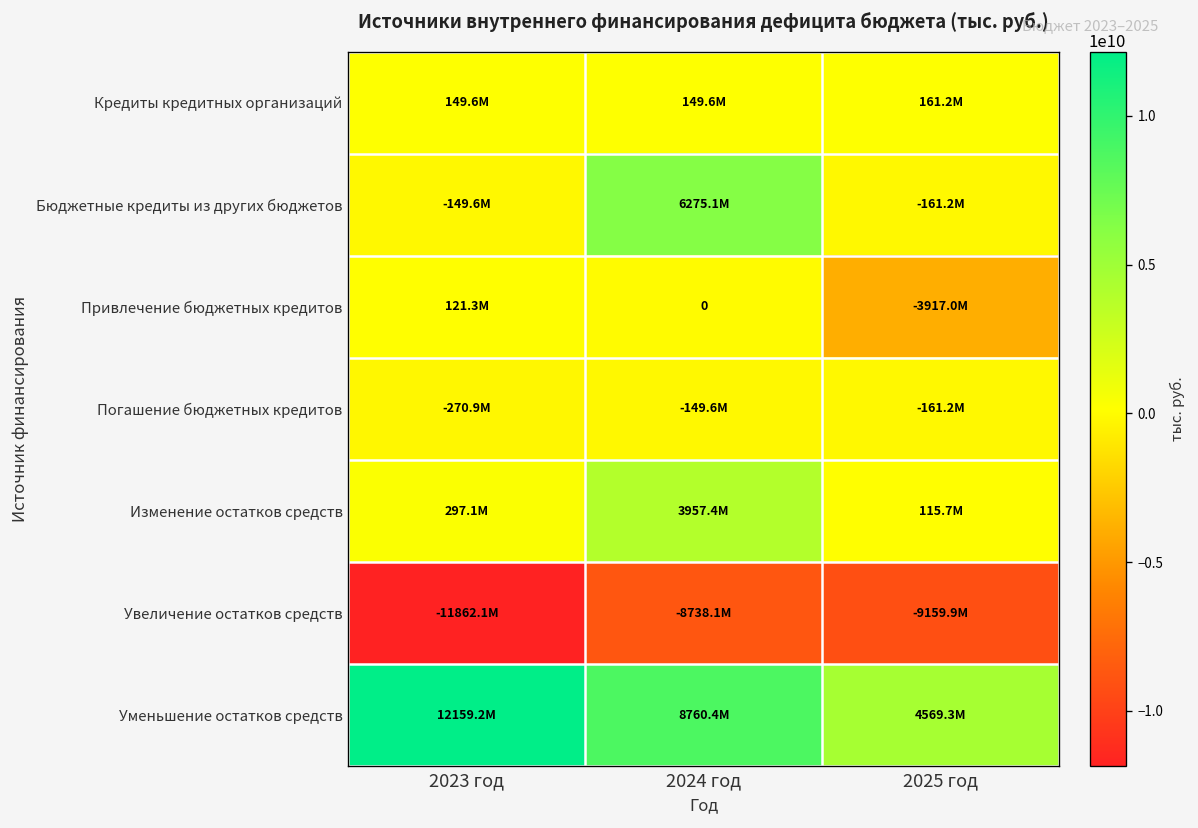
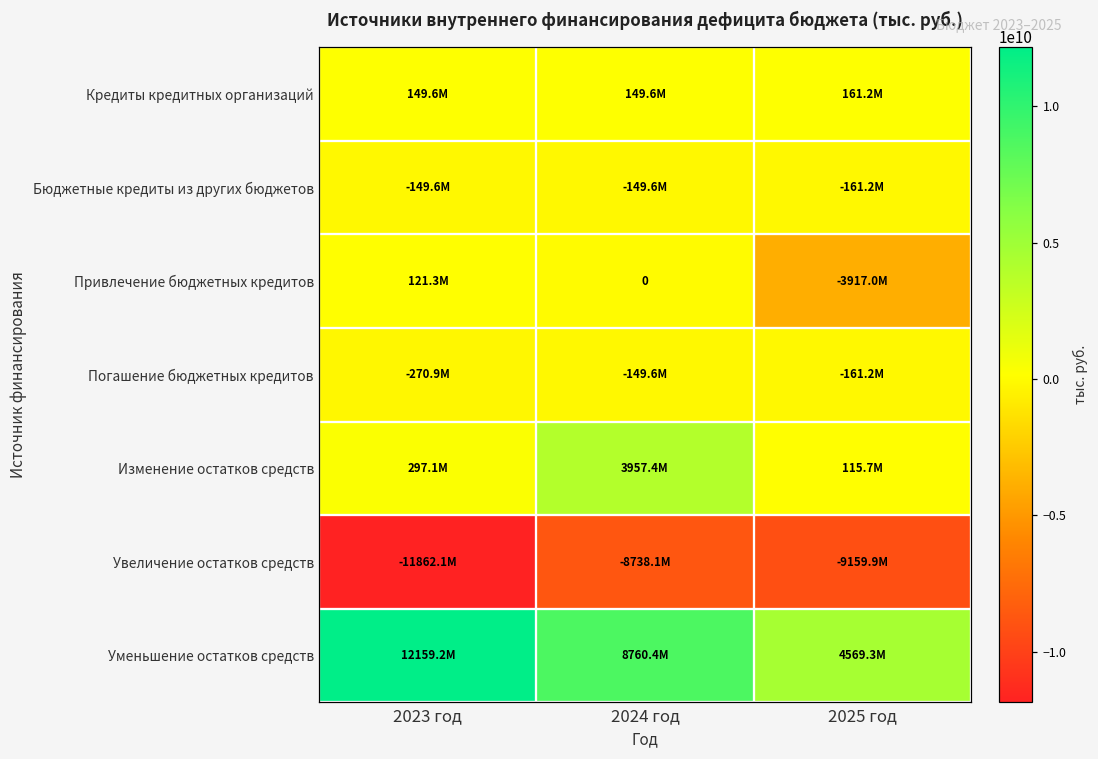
  {
    "Кредиты кредитных организаций": {
      "2023 год": "149.6M",
      "2024 год": "149.6M",
      "2025 год": "161.2M"
    },
    "Бюджетные кредиты из других бюджетов": {
      "2023 год": "-149.6M",
-     "2024 год": "6275.1M",
+     "2024 год": "-149.6M",
      "2025 год": "-161.2M"
    },
    "Привлечение бюджетных кредитов": {
      "2023 год": "121.3M",
      "2024 год": "0",
      "2025 год": "-3917.0M"
    },
    "Погашение бюджетных кредитов": {
      "2023 год": "-270.9M",
      "2024 год": "-149.6M",
      "2025 год": "-161.2M"
    },
    "Изменение остатков средств": {
      "2023 год": "297.1M",
      "2024 год": "3957.4M",
      "2025 год": "115.7M"
    },
    "Увеличение остатков средств": {
      "2023 год": "-11862.1M",
      "2024 год": "-8738.1M",
      "2025 год": "-9159.9M"
    },
    "Уменьшение остатков средств": {
      "2023 год": "12159.2M",
      "2024 год": "8760.4M",
      "2025 год": "4569.3M"
    }
  }
